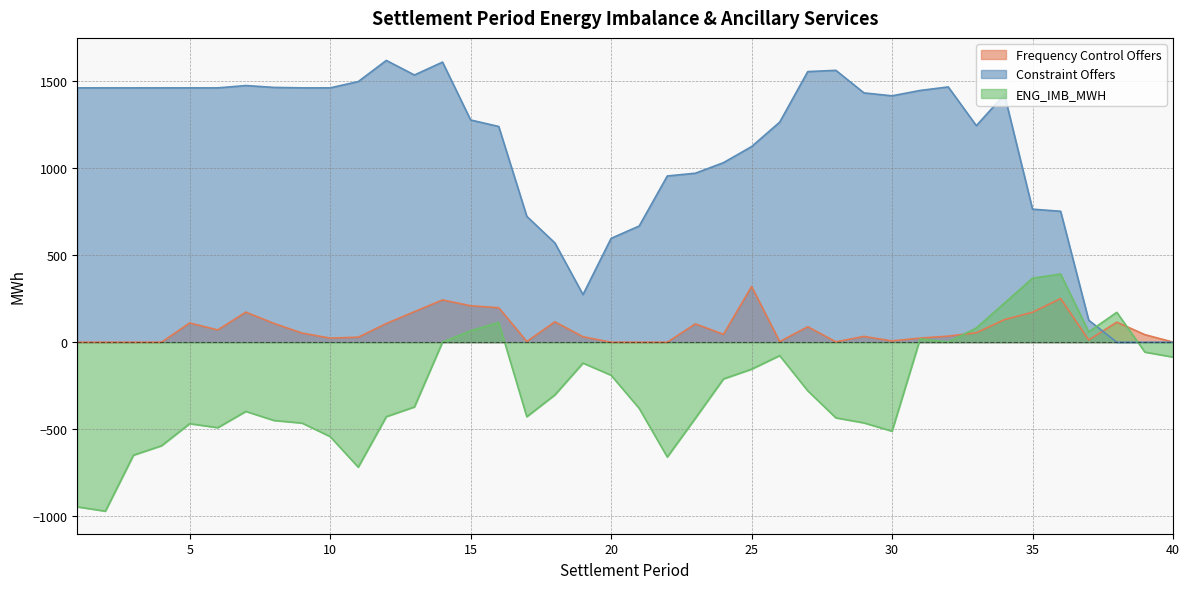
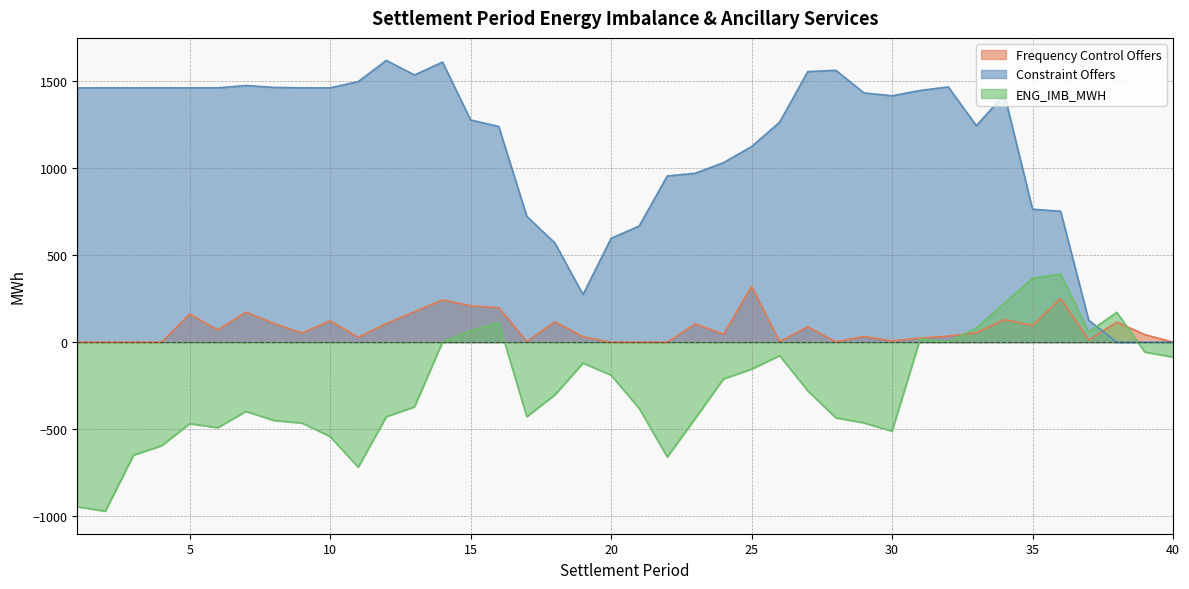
  {
    "Frequency Control Offers": {
-     "5": 110,
-     "10": 20,
+     "5": 160,
+     "10": 120,
      "15": 210,
      "25": 320,
-     "35": 170
+     "35": 100
    },
    "Constraint Offers": {
      "5": 1460,
      "10": 1460,
      "15": 1280,
      "20": 600,
      "25": 1120,
      "30": 1420,
      "35": 760
    }
  }
